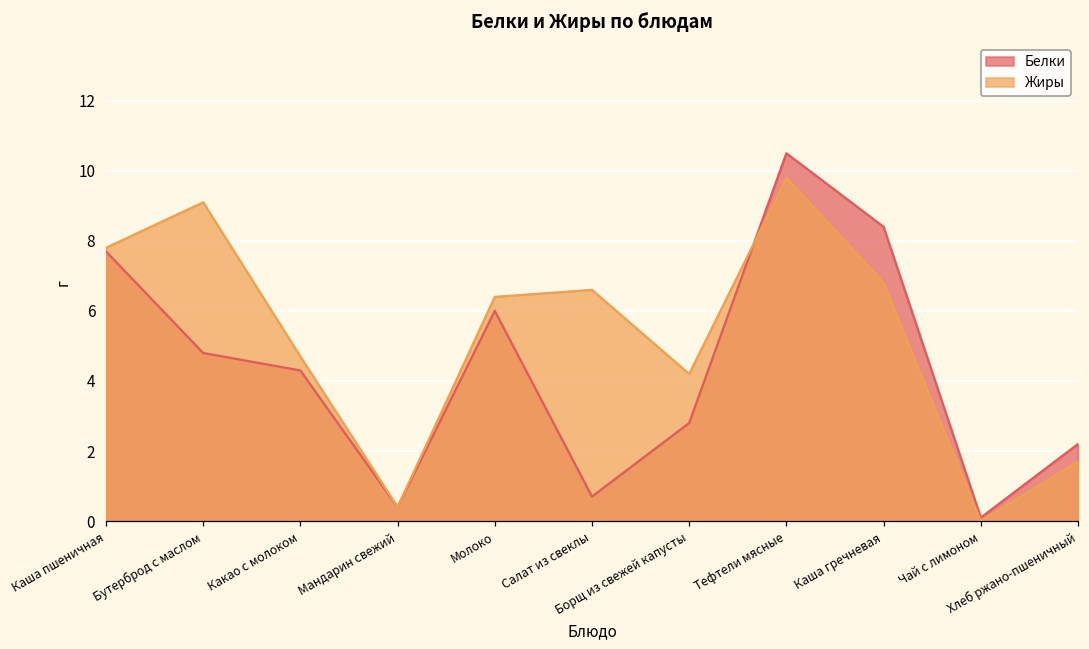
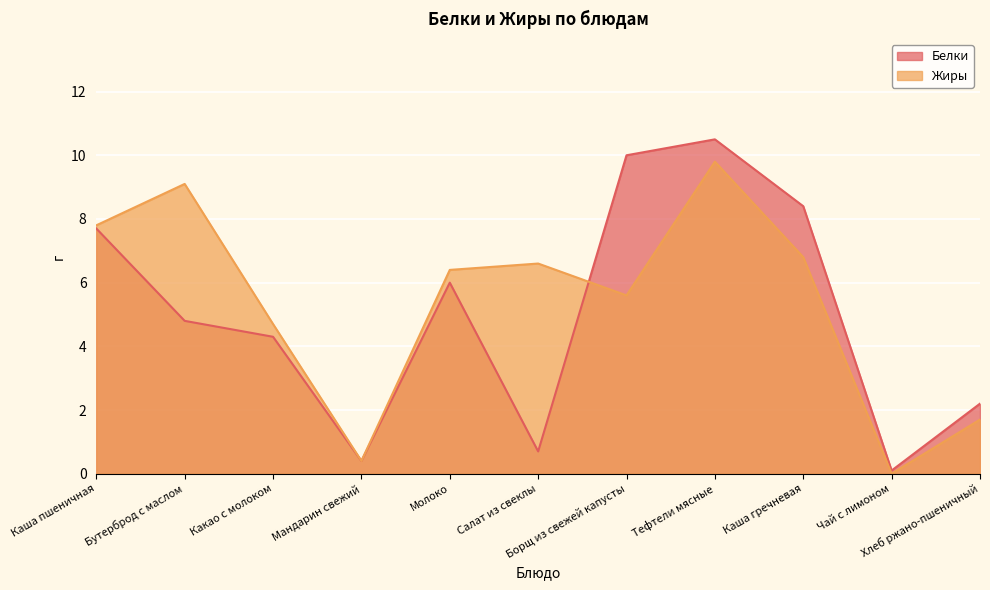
  {
    "Белки": {
      "Каша пшеничная": 7.7,
      "Бутерброд с маслом": 4.8,
      "Какао с молоком": 4.3,
      "Молоко": 6.0,
      "Салат из свеклы": 0.7,
-     "Борщ из свежей капусты": 2.8,
+     "Борщ из свежей капусты": 10.0,
      "Тефтели мясные": 10.5,
      "Каша гречневая": 8.4,
      "Чай с лимоном": 0.1,
      "Хлеб ржано-пшеничный": 2.2
    },
    "Жиры": {
      "Каша пшеничная": 7.8,
      "Бутерброд с маслом": 9.1,
      "Какао с молоком": 4.7,
      "Молоко": 6.4,
      "Салат из свеклы": 6.6,
-     "Борщ из свежей капусты": 4.2,
+     "Борщ из свежей капусты": 5.6,
      "Тефтели мясные": 9.8,
      "Каша гречневая": 6.8,
      "Чай с лимоном": 0.0,
      "Хлеб ржано-пшеничный": 1.7
    }
  }
